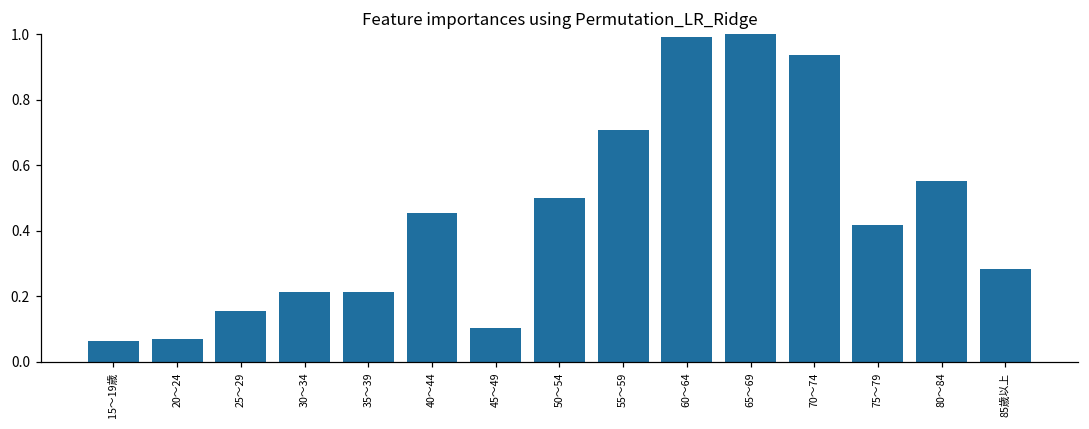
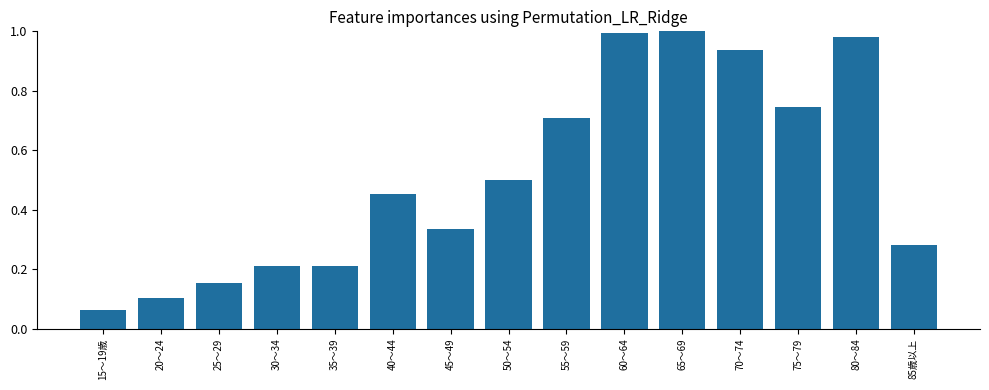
  {
    "15～19歳": 0.06,
-   "20～24": 0.07,
+   "20～24": 0.10,
    "25～29": 0.16,
    "30～34": 0.21,
    "35～39": 0.21,
    "40～44": 0.45,
-   "45～49": 0.10,
+   "45～49": 0.34,
    "50～54": 0.50,
    "55～59": 0.71,
    "60～64": 0.99,
    "65～69": 1.00,
    "70～74": 0.94,
-   "75～79": 0.42,
-   "80～84": 0.55,
+   "75～79": 0.74,
+   "80～84": 0.98,
    "85歳以上": 0.28
  }
